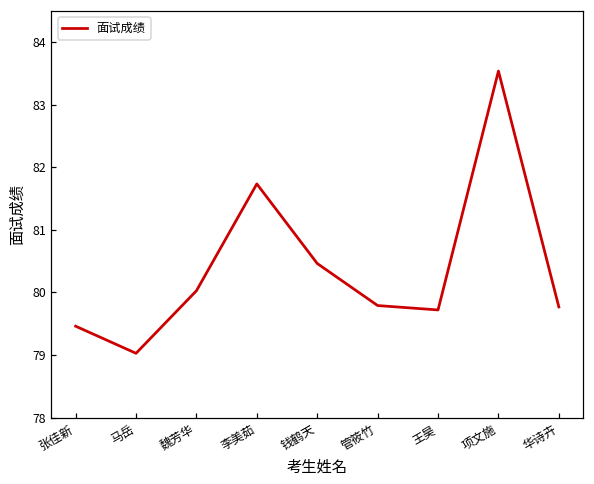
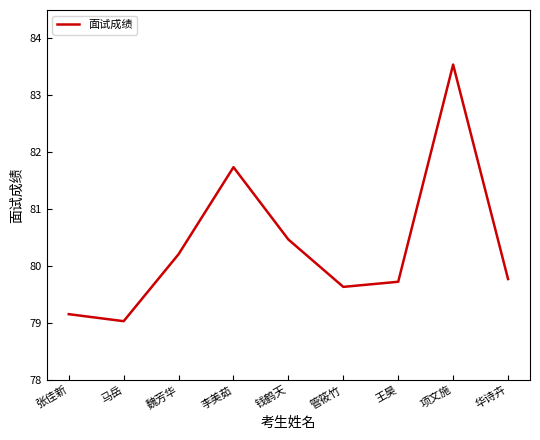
  {
-   "张佳新": 79.5,
+   "张佳新": 79.2,
    "马岳": 79.0,
-   "魏芳华": 80.0,
+   "魏芳华": 80.2,
    "李美茹": 81.7,
    "钱鹤天": 80.5,
-   "管筱竹": 79.8,
+   "管筱竹": 79.6,
    "王昊": 79.7,
    "项文施": 83.5,
    "华诗卉": 79.8
  }
